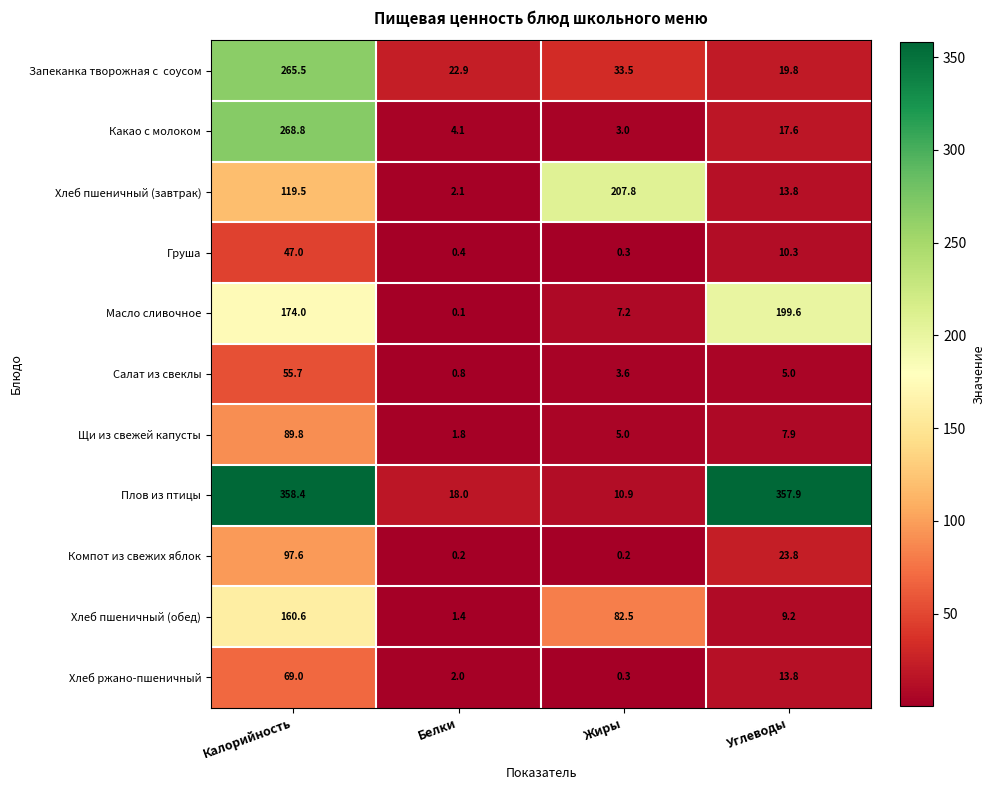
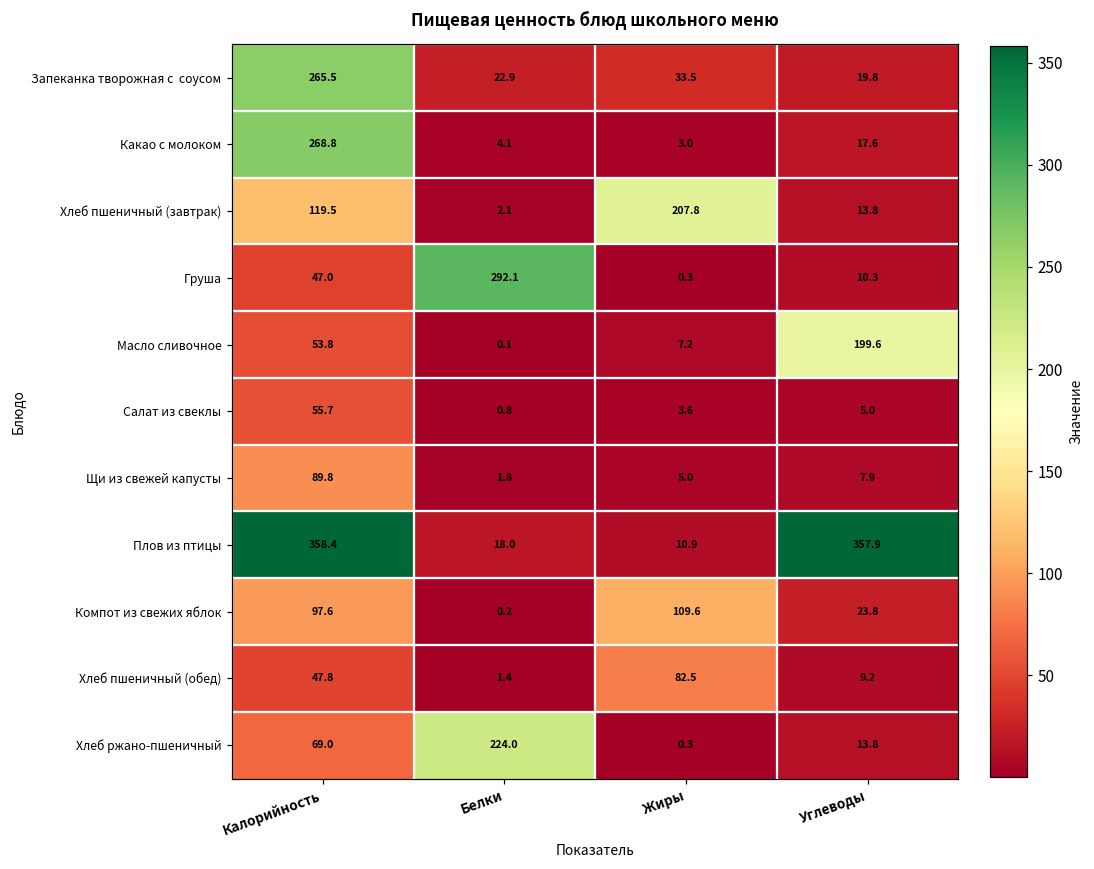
  {
    "Запеканка творожная с соусом": {
      "Калорийность": 265.5,
      "Белки": 22.9,
      "Жиры": 33.5,
      "Углеводы": 19.8
    },
    "Какао с молоком": {
      "Калорийность": 268.8,
      "Белки": 4.1,
      "Жиры": 3.0,
      "Углеводы": 17.6
    },
    "Хлеб пшеничный (завтрак)": {
      "Калорийность": 119.5,
      "Белки": 2.1,
      "Жиры": 207.8,
      "Углеводы": 13.8
    },
    "Груша": {
      "Калорийность": 47.0,
-     "Белки": 0.4,
+     "Белки": 292.1,
      "Жиры": 0.3,
      "Углеводы": 10.3
    },
    "Масло сливочное": {
-     "Калорийность": 174.0,
+     "Калорийность": 53.8,
      "Белки": 0.1,
      "Жиры": 7.2,
      "Углеводы": 199.6
    },
    "Салат из свеклы": {
      "Калорийность": 55.7,
      "Белки": 0.8,
      "Жиры": 3.6,
      "Углеводы": 5.0
    },
    "Щи из свежей капусты": {
      "Калорийность": 89.8,
      "Белки": 1.8,
      "Жиры": 5.0,
      "Углеводы": 7.9
    },
    "Плов из птицы": {
      "Калорийность": 358.4,
      "Белки": 18.0,
      "Жиры": 10.9,
      "Углеводы": 357.9
    },
    "Компот из свежих яблок": {
      "Калорийность": 97.6,
      "Белки": 0.2,
-     "Жиры": 0.2,
+     "Жиры": 109.6,
      "Углеводы": 23.8
    },
    "Хлеб пшеничный (обед)": {
-     "Калорийность": 160.6,
+     "Калорийность": 47.8,
      "Белки": 1.4,
      "Жиры": 82.5,
      "Углеводы": 9.2
    },
    "Хлеб ржано-пшеничный": {
      "Калорийность": 69.0,
-     "Белки": 2.0,
+     "Белки": 224.0,
      "Жиры": 0.3,
      "Углеводы": 13.8
    }
  }
